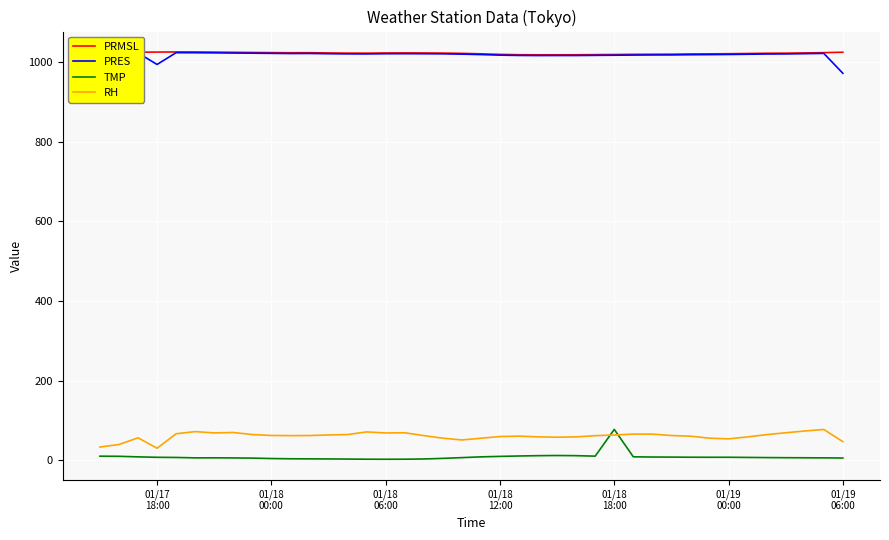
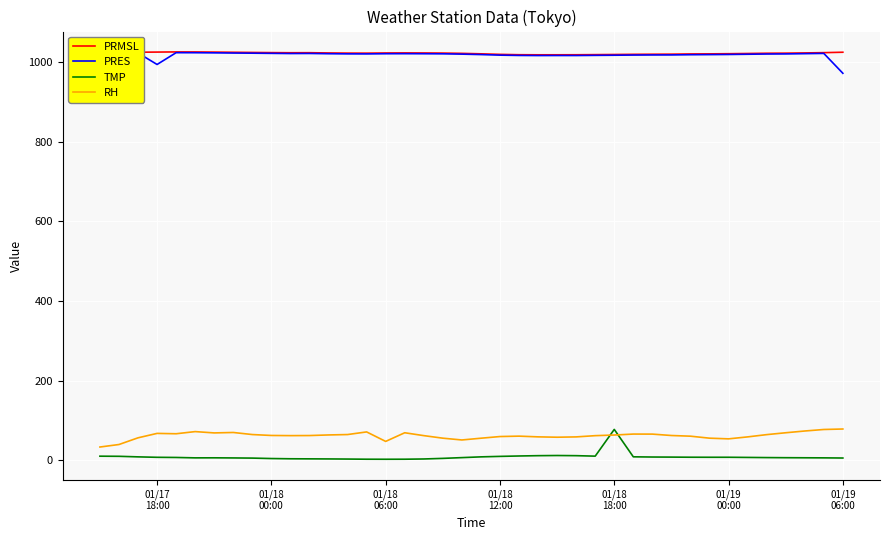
  {
    "PRMSL": {
      "01/17 18:00": 1020,
      "01/19 06:00": 1020
    },
    "PRES": {
      "01/17 18:00": 990,
      "01/19 06:00": 970
    },
    "TMP": {
      "01/17 18:00": 10,
      "01/18 00:00": 0,
      "01/18 06:00": 0,
      "01/18 12:00": 10,
      "01/18 18:00": 80,
      "01/19 00:00": 10,
      "01/19 06:00": 10
    },
    "RH": {
-     "01/17 18:00": 30,
+     "01/17 18:00": 70,
      "01/18 00:00": 60,
-     "01/18 06:00": 70,
+     "01/18 06:00": 50,
      "01/18 12:00": 60,
      "01/18 18:00": 60,
      "01/19 00:00": 50,
-     "01/19 06:00": 50
+     "01/19 06:00": 80
    }
  }
